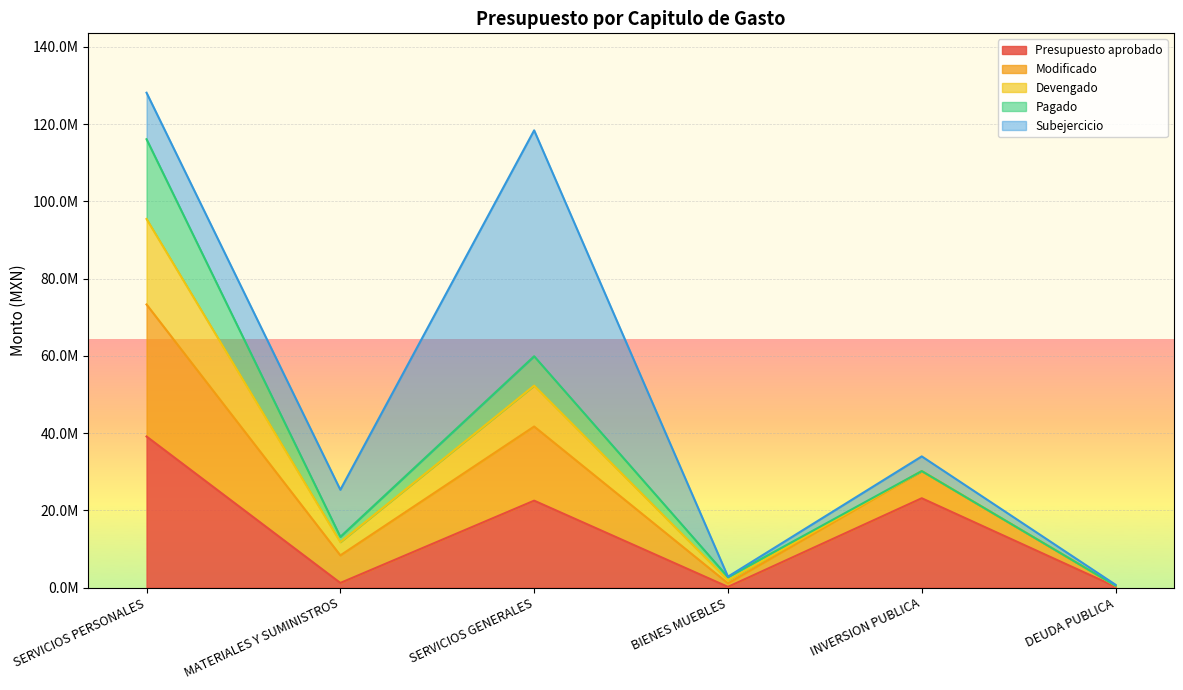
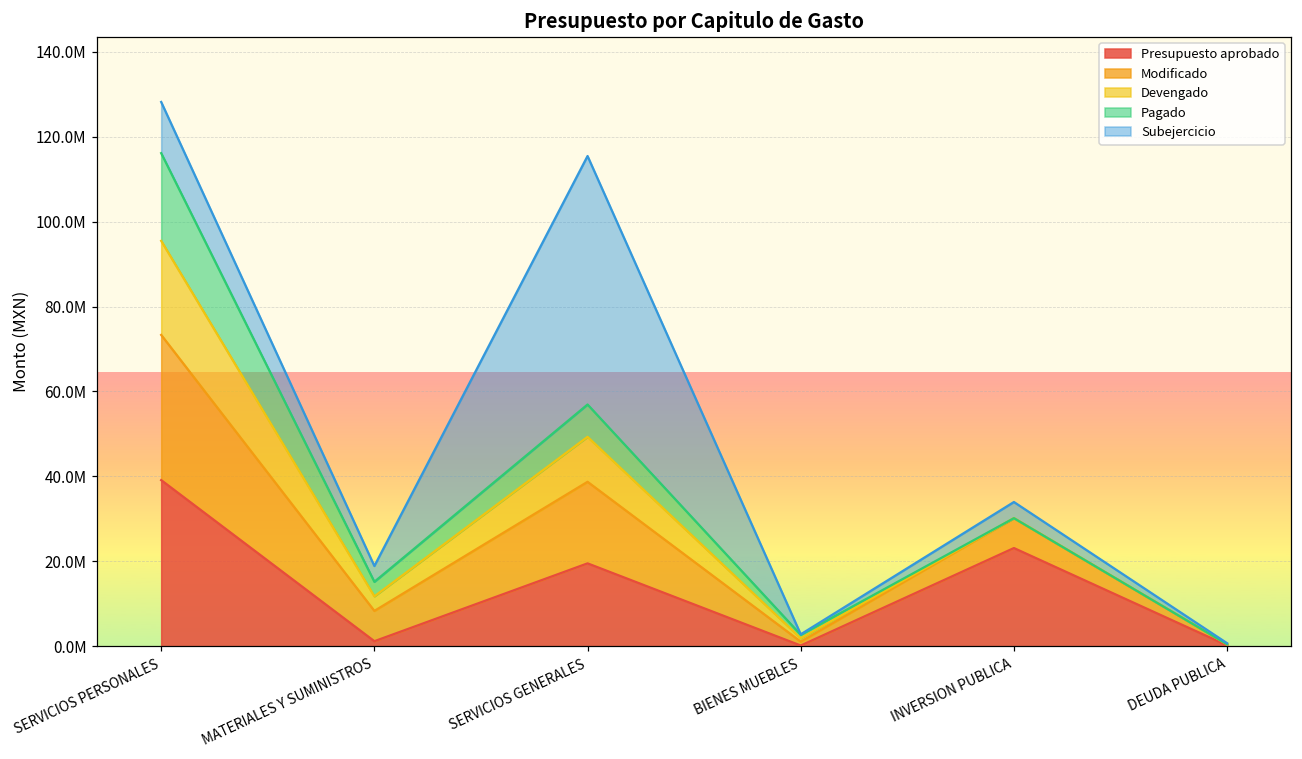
  {
    "Presupuesto aprobado": {
      "SERVICIOS PERSONALES": 39000000,
      "MATERIALES Y SUMINISTROS": 1000000,
-     "SERVICIOS GENERALES": 23000000,
+     "SERVICIOS GENERALES": 20000000,
      "BIENES MUEBLES": 0,
      "INVERSION PUBLICA": 23000000
    },
    "Pagado": {
      "SERVICIOS PERSONALES": 21000000,
-     "MATERIALES Y SUMINISTROS": 1000000,
+     "MATERIALES Y SUMINISTROS": 3000000,
      "SERVICIOS GENERALES": 8000000
    },
    "Subejercicio": {
      "SERVICIOS PERSONALES": 12000000,
-     "MATERIALES Y SUMINISTROS": 12000000,
+     "MATERIALES Y SUMINISTROS": 4000000,
      "SERVICIOS GENERALES": 58000000,
      "INVERSION PUBLICA": 4000000
    }
  }
